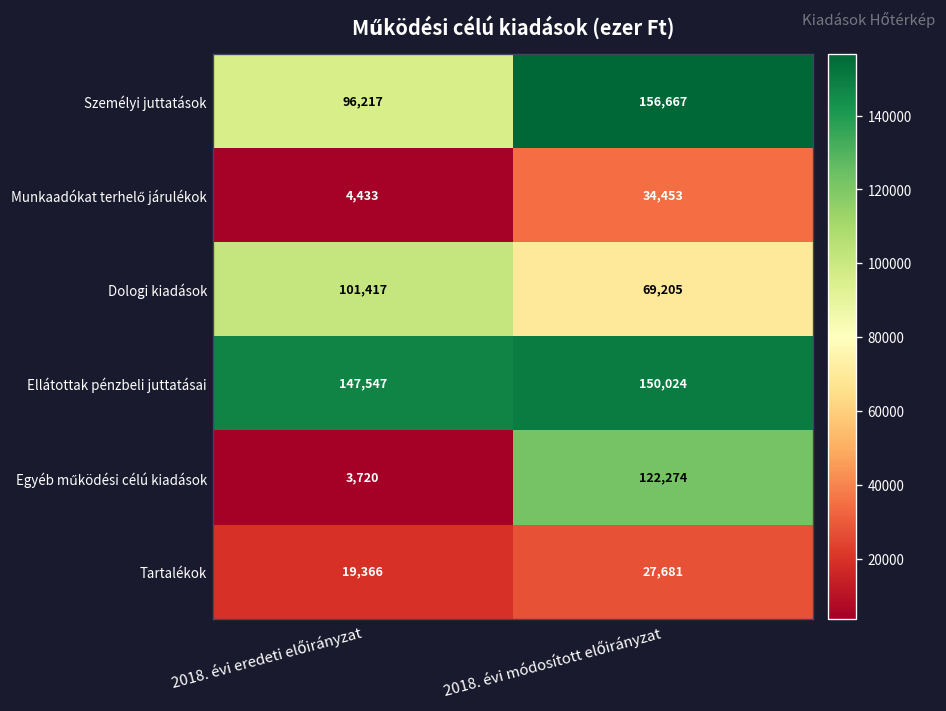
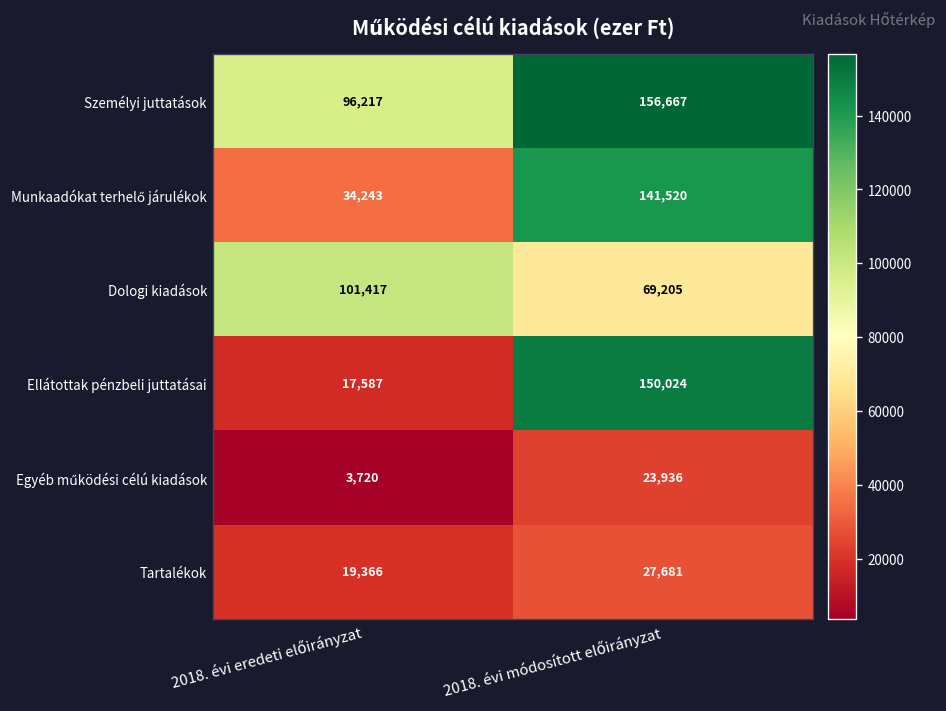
  {
    "Személyi juttatások": {
      "2018. évi eredeti előirányzat": "96,217",
      "2018. évi módosított előirányzat": "156,667"
    },
    "Munkaadókat terhelő járulékok": {
-     "2018. évi eredeti előirányzat": "4,433",
-     "2018. évi módosított előirányzat": "34,453"
+     "2018. évi eredeti előirányzat": "34,243",
+     "2018. évi módosított előirányzat": "141,520"
    },
    "Dologi kiadások": {
      "2018. évi eredeti előirányzat": "101,417",
      "2018. évi módosított előirányzat": "69,205"
    },
    "Ellátottak pénzbeli juttatásai": {
-     "2018. évi eredeti előirányzat": "147,547",
+     "2018. évi eredeti előirányzat": "17,587",
      "2018. évi módosított előirányzat": "150,024"
    },
    "Egyéb működési célú kiadások": {
      "2018. évi eredeti előirányzat": "3,720",
-     "2018. évi módosított előirányzat": "122,274"
+     "2018. évi módosított előirányzat": "23,936"
    },
    "Tartalékok": {
      "2018. évi eredeti előirányzat": "19,366",
      "2018. évi módosított előirányzat": "27,681"
    }
  }
